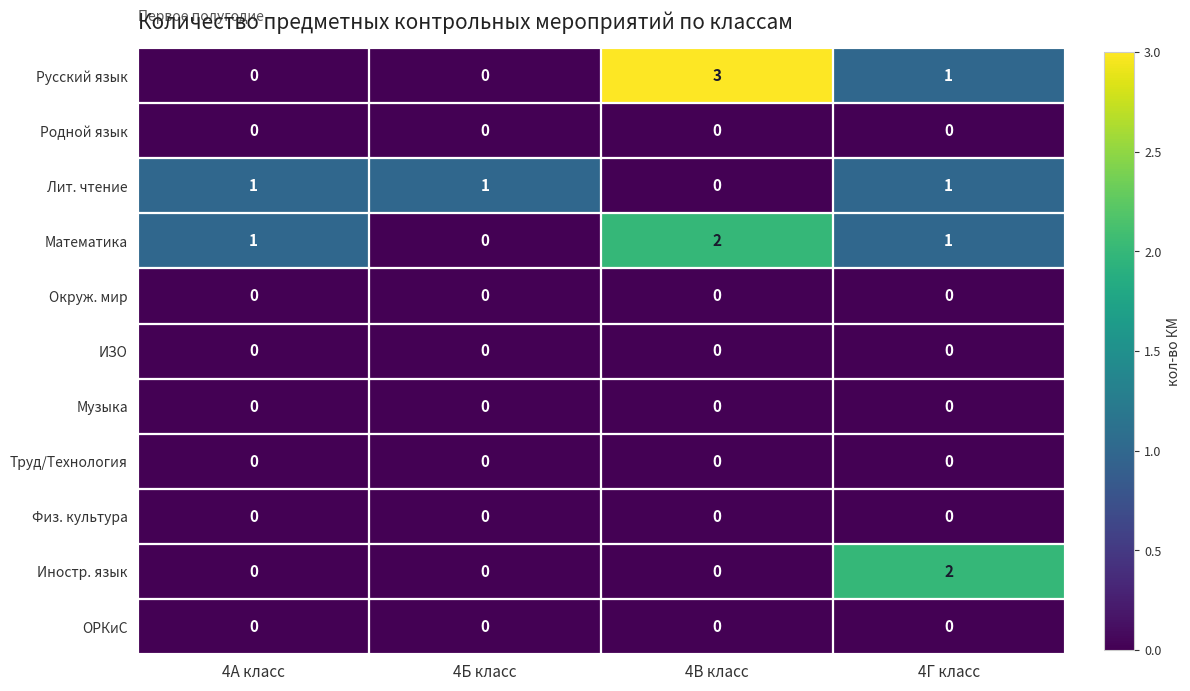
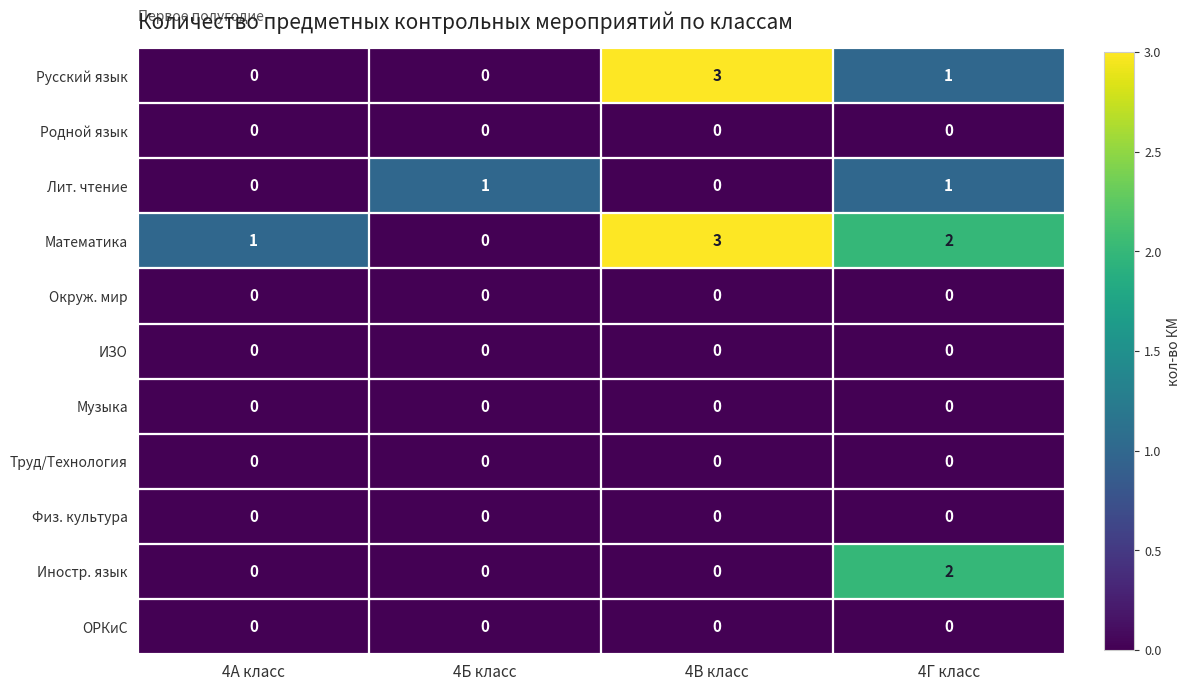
  {
    "Русский язык": {
      "4А класс": 0,
      "4Б класс": 0,
      "4В класс": 3,
      "4Г класс": 1
    },
    "Родной язык": {
      "4А класс": 0,
      "4Б класс": 0,
      "4В класс": 0,
      "4Г класс": 0
    },
    "Лит. чтение": {
-     "4А класс": 1,
+     "4А класс": 0,
      "4Б класс": 1,
      "4В класс": 0,
      "4Г класс": 1
    },
    "Математика": {
      "4А класс": 1,
      "4Б класс": 0,
-     "4В класс": 2,
-     "4Г класс": 1
+     "4В класс": 3,
+     "4Г класс": 2
    },
    "Окруж. мир": {
      "4А класс": 0,
      "4Б класс": 0,
      "4В класс": 0,
      "4Г класс": 0
    },
    "ИЗО": {
      "4А класс": 0,
      "4Б класс": 0,
      "4В класс": 0,
      "4Г класс": 0
    },
    "Музыка": {
      "4А класс": 0,
      "4Б класс": 0,
      "4В класс": 0,
      "4Г класс": 0
    },
    "Труд/Технология": {
      "4А класс": 0,
      "4Б класс": 0,
      "4В класс": 0,
      "4Г класс": 0
    },
    "Физ. культура": {
      "4А класс": 0,
      "4Б класс": 0,
      "4В класс": 0,
      "4Г класс": 0
    },
    "Иностр. язык": {
      "4А класс": 0,
      "4Б класс": 0,
      "4В класс": 0,
      "4Г класс": 2
    },
    "ОРКиС": {
      "4А класс": 0,
      "4Б класс": 0,
      "4В класс": 0,
      "4Г класс": 0
    }
  }
